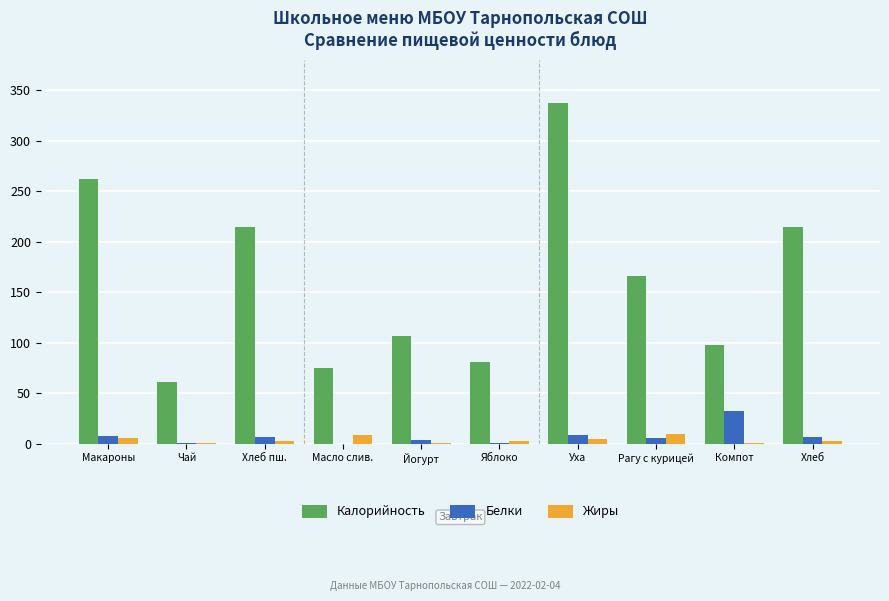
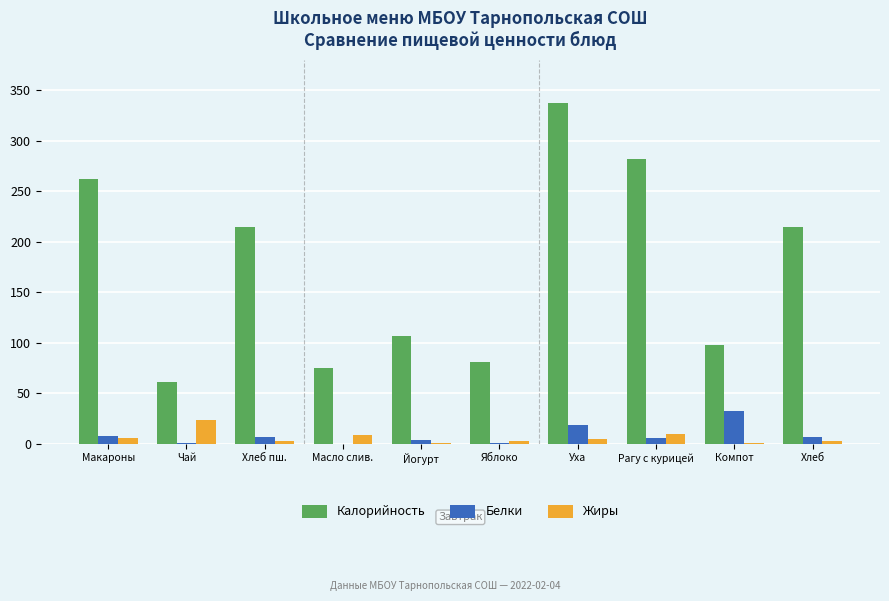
  {
    "Калорийность": {
      "Макароны": 262,
      "Чай": 61,
      "Хлеб пш.": 214,
      "Масло слив.": 75,
      "Йогурт": 106,
      "Яблоко": 81,
      "Уха": 338,
-     "Рагу с курицей": 167,
+     "Рагу с курицей": 282,
      "Компот": 98,
      "Хлеб": 214
    },
    "Белки": {
      "Макароны": 7,
      "Хлеб пш.": 6,
      "Йогурт": 4,
-     "Уха": 9,
+     "Уха": 19,
      "Рагу с курицей": 6,
      "Компот": 32,
      "Хлеб": 6
    },
    "Жиры": {
      "Макароны": 6,
-     "Чай": 0,
+     "Чай": 23,
      "Масло слив.": 8,
      "Уха": 4,
      "Рагу с курицей": 9
    }
  }
